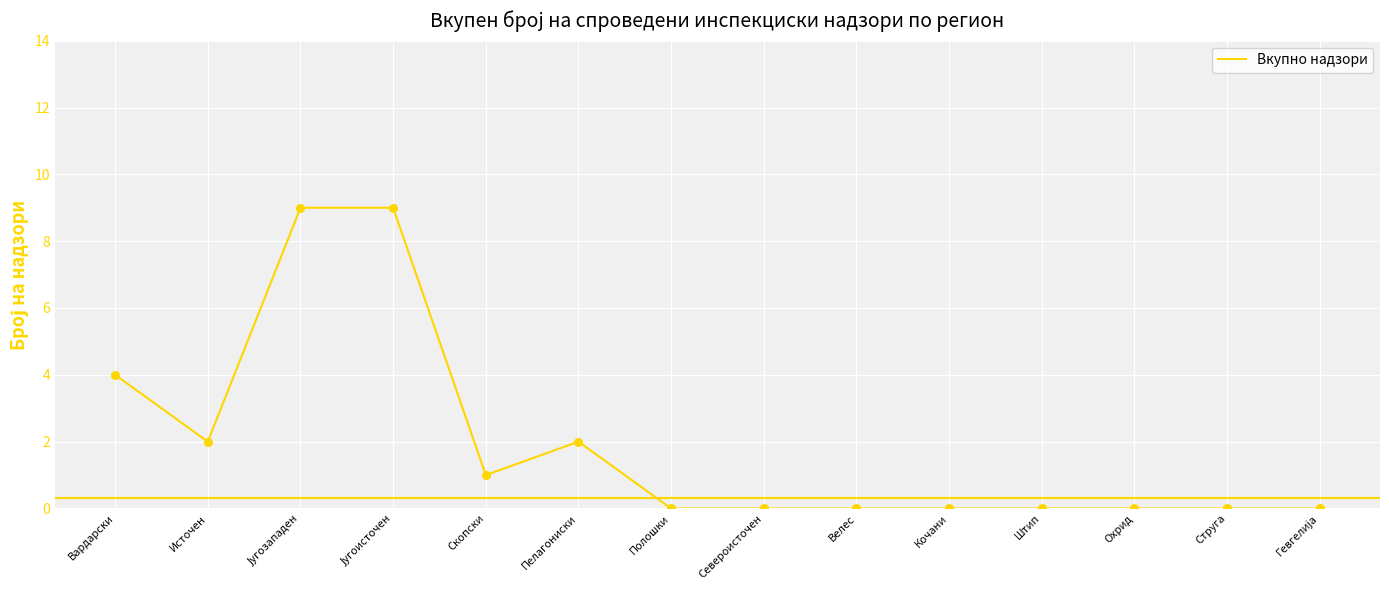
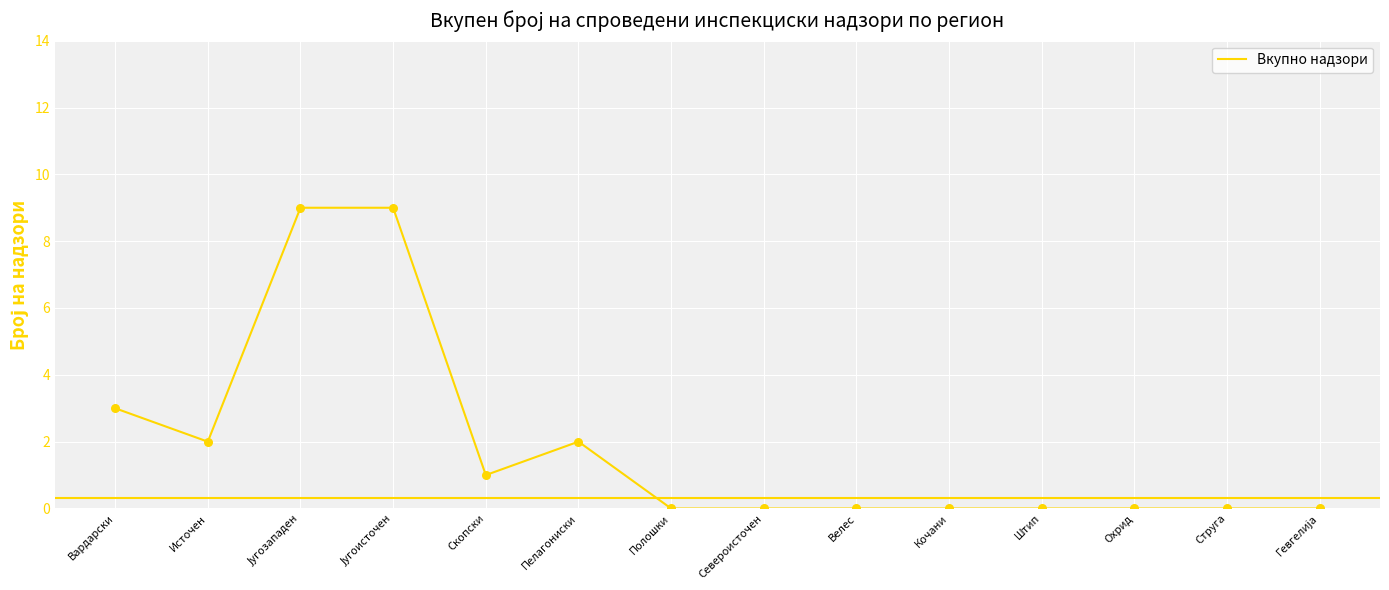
  {
-   "Вардарски": 4,
+   "Вардарски": 3,
    "Источен": 2,
    "Југозападен": 9,
    "Југоисточен": 9,
    "Скопски": 1,
    "Пелагониски": 2,
    "Полошки": 0,
    "Североисточен": 0,
    "Велес": 0,
    "Кочани": 0,
    "Штип": 0,
    "Охрид": 0,
    "Струга": 0,
    "Гевгелија": 0
  }
